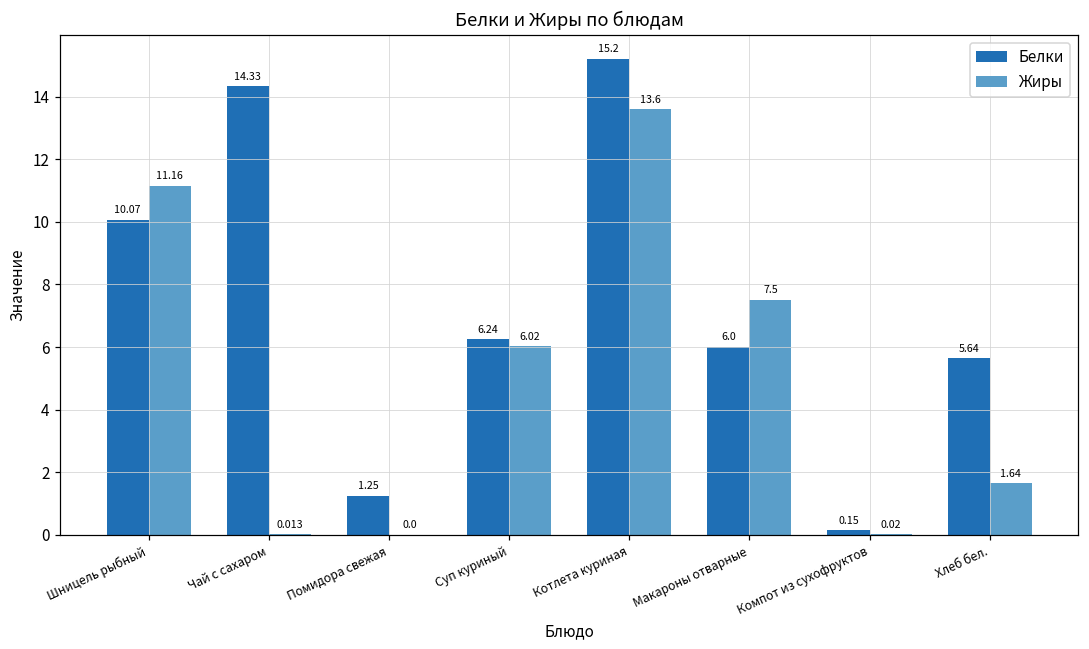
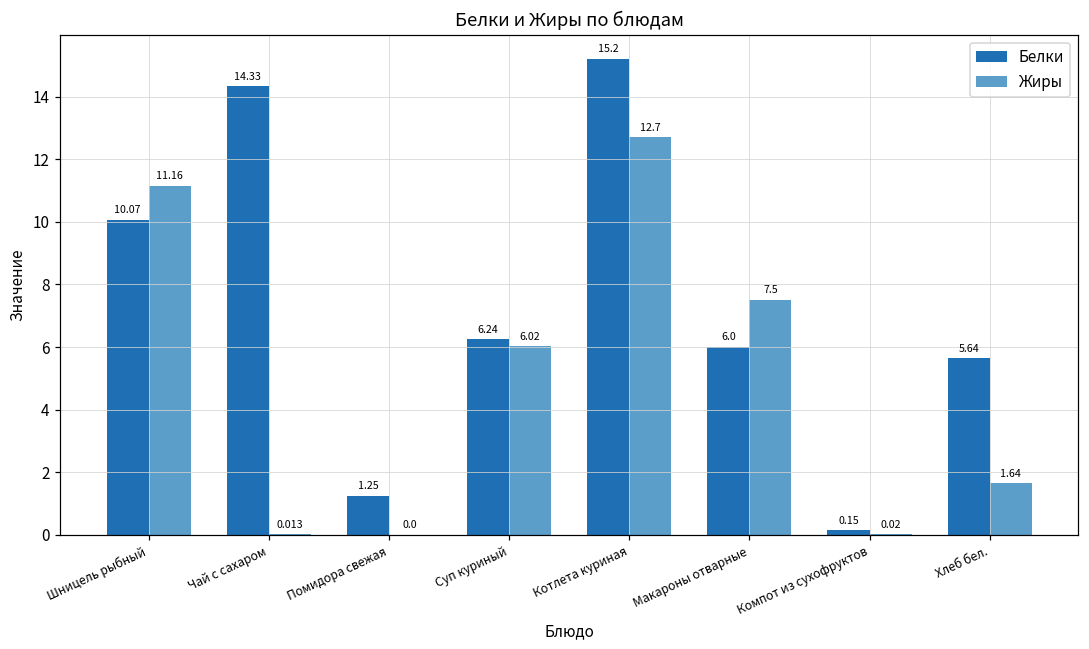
  {
    "Белки": {
      "Шницель рыбный": 10.07,
      "Чай с сахаром": 14.33,
      "Помидора свежая": 1.25,
      "Суп куриный": 6.24,
      "Котлета куриная": 15.2,
      "Макароны отварные": 6.0,
      "Компот из сухофруктов": 0.15,
      "Хлеб бел.": 5.64
    },
    "Жиры": {
      "Шницель рыбный": 11.16,
      "Чай с сахаром": 0.013,
      "Помидора свежая": 0.0,
      "Суп куриный": 6.02,
-     "Котлета куриная": 13.6,
+     "Котлета куриная": 12.7,
      "Макароны отварные": 7.5,
      "Компот из сухофруктов": 0.02,
      "Хлеб бел.": 1.64
    }
  }
